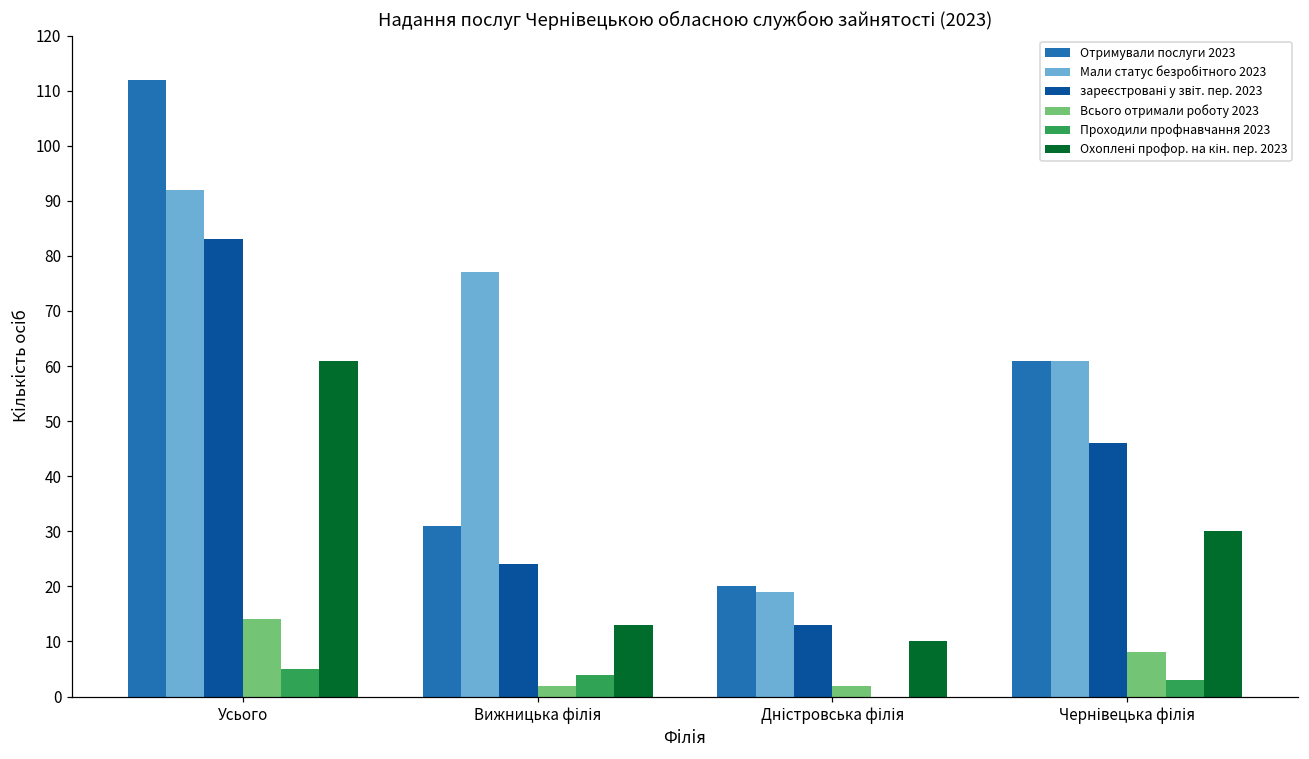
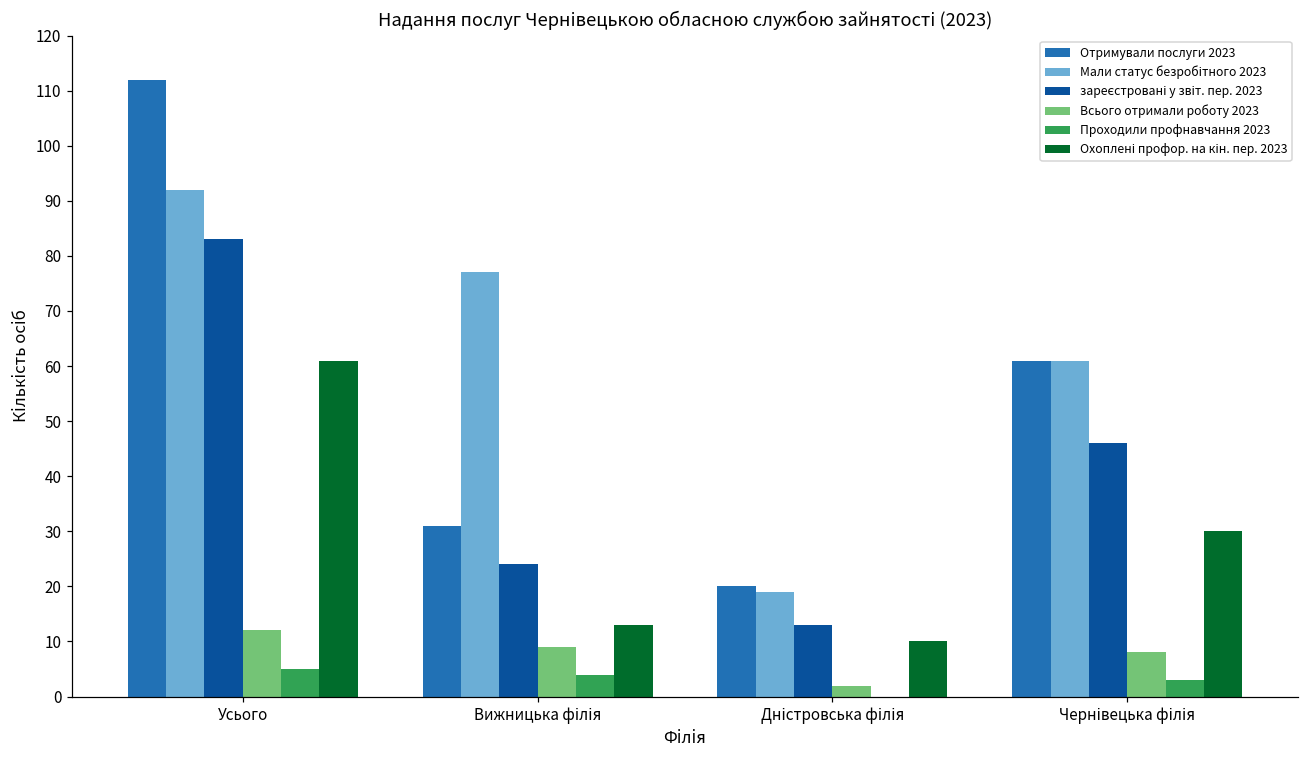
  {
    "Мали статус безробітного 2023": {
      "Усього": 92,
      "Вижницька філія": 77,
      "Дністровська філія": 19,
      "Чернівецька філія": 61
    },
    "Всього отримали роботу 2023": {
-     "Усього": 14,
-     "Вижницька філія": 2,
+     "Усього": 12,
+     "Вижницька філія": 9,
      "Дністровська філія": 2,
      "Чернівецька філія": 8
    },
    "Проходили профнавчання 2023": {
      "Усього": 5,
      "Вижницька філія": 4,
      "Дністровська філія": 0,
      "Чернівецька філія": 3
    },
    "Охоплені профор. на кін. пер. 2023": {
      "Усього": 61,
      "Вижницька філія": 13,
      "Дністровська філія": 10,
      "Чернівецька філія": 30
    }
  }
